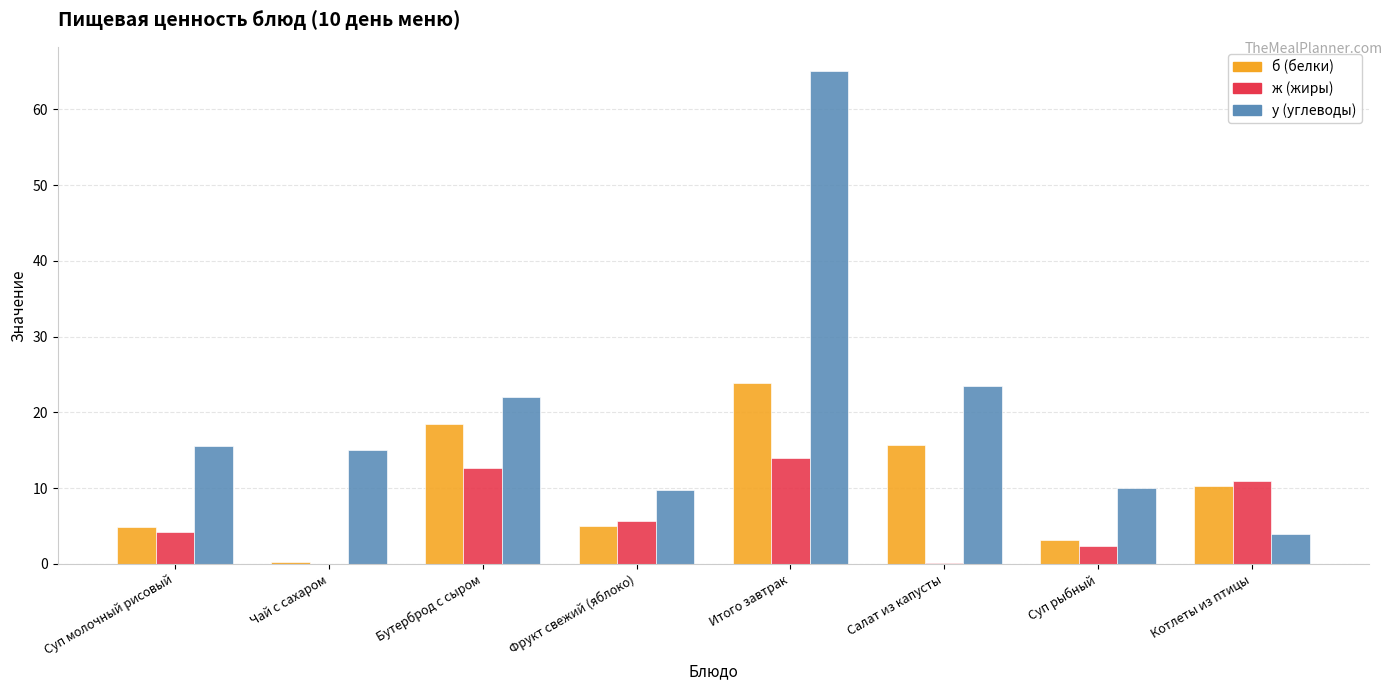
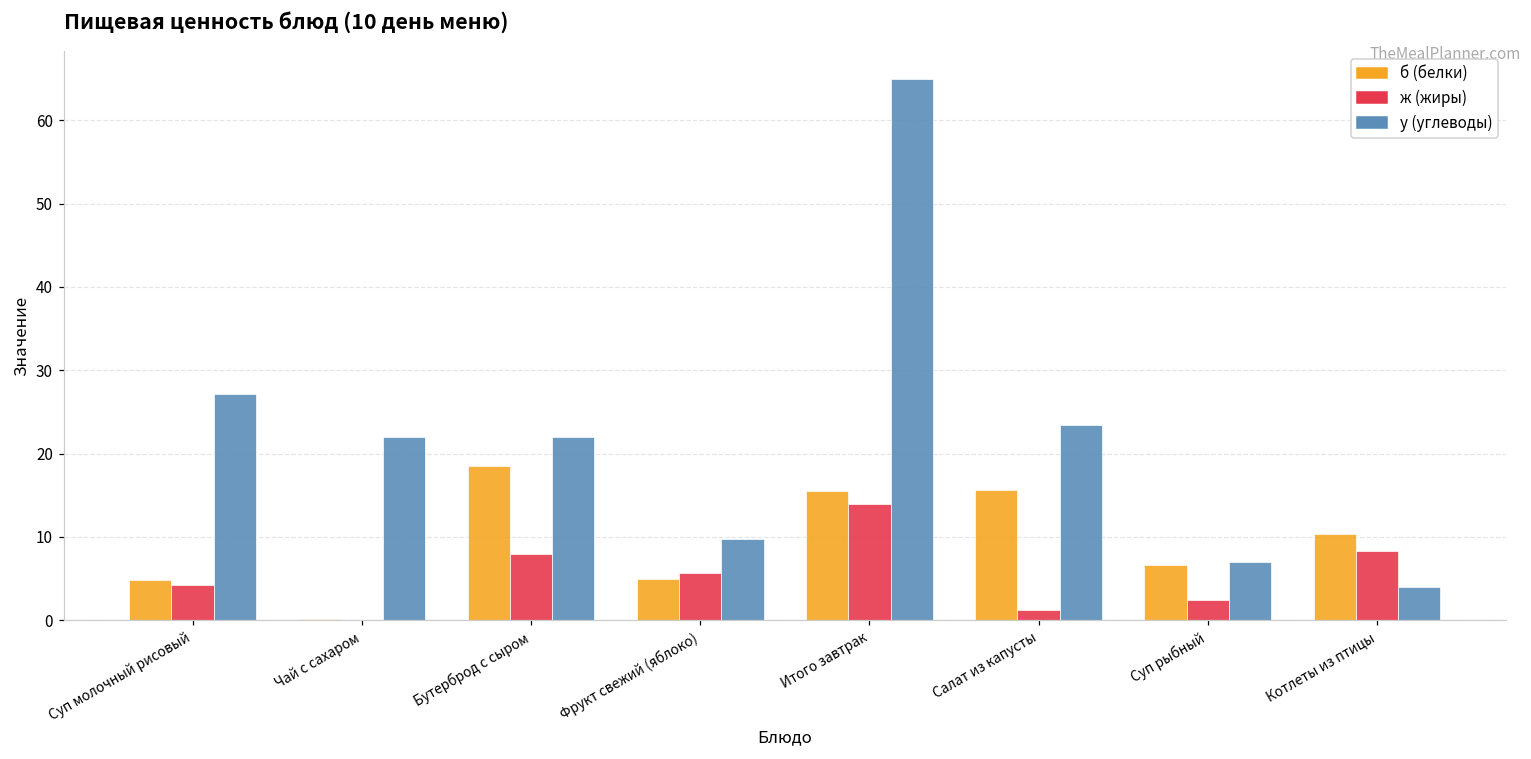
  {
    "б (белки)": {
      "Суп молочный рисовый": 5,
      "Бутерброд с сыром": 19,
      "Фрукт свежий (яблоко)": 5,
-     "Итого завтрак": 24,
+     "Итого завтрак": 16,
      "Салат из капусты": 16,
-     "Суп рыбный": 3,
+     "Суп рыбный": 7,
      "Котлеты из птицы": 10
    },
    "ж (жиры)": {
      "Суп молочный рисовый": 4,
      "Чай с сахаром": 0,
-     "Бутерброд с сыром": 13,
+     "Бутерброд с сыром": 8,
      "Фрукт свежий (яблоко)": 6,
      "Итого завтрак": 14,
-     "Салат из капусты": 0,
+     "Салат из капусты": 1,
      "Суп рыбный": 2,
-     "Котлеты из птицы": 11
+     "Котлеты из птицы": 8
    },
    "у (углеводы)": {
-     "Суп молочный рисовый": 16,
-     "Чай с сахаром": 15,
+     "Суп молочный рисовый": 27,
+     "Чай с сахаром": 22,
      "Бутерброд с сыром": 22,
      "Фрукт свежий (яблоко)": 10,
      "Итого завтрак": 65,
      "Салат из капусты": 23,
-     "Суп рыбный": 10,
+     "Суп рыбный": 7,
      "Котлеты из птицы": 4
    }
  }
